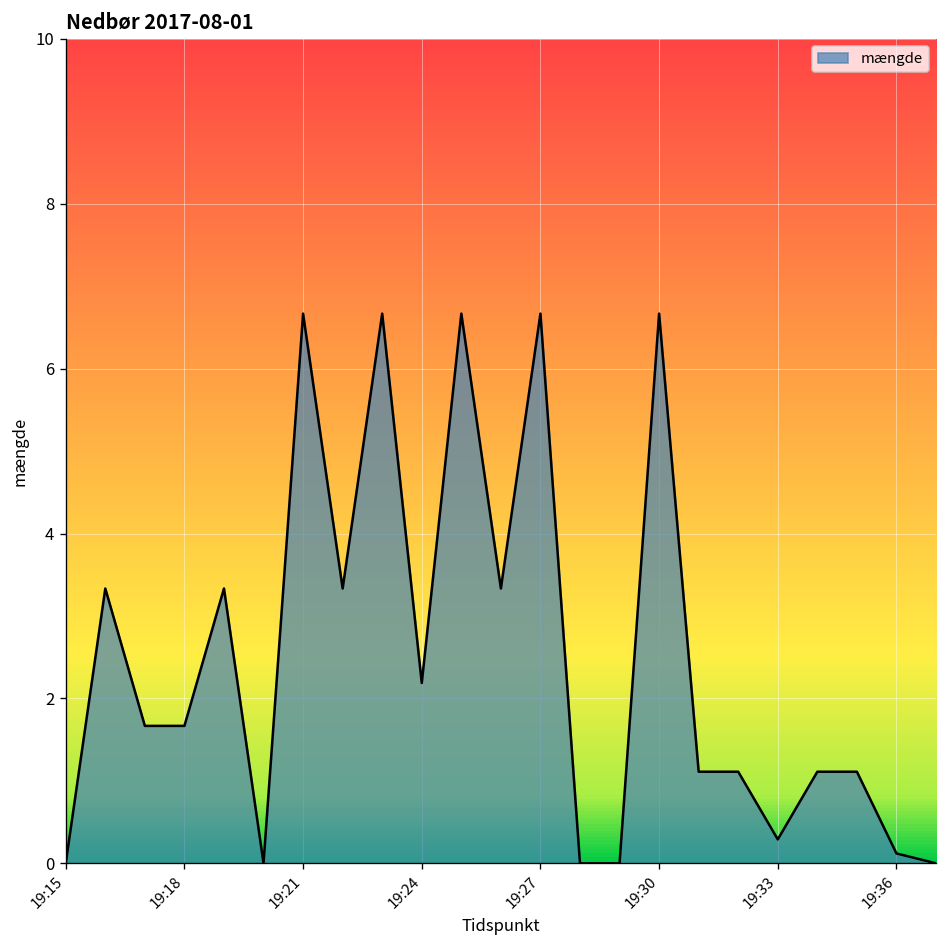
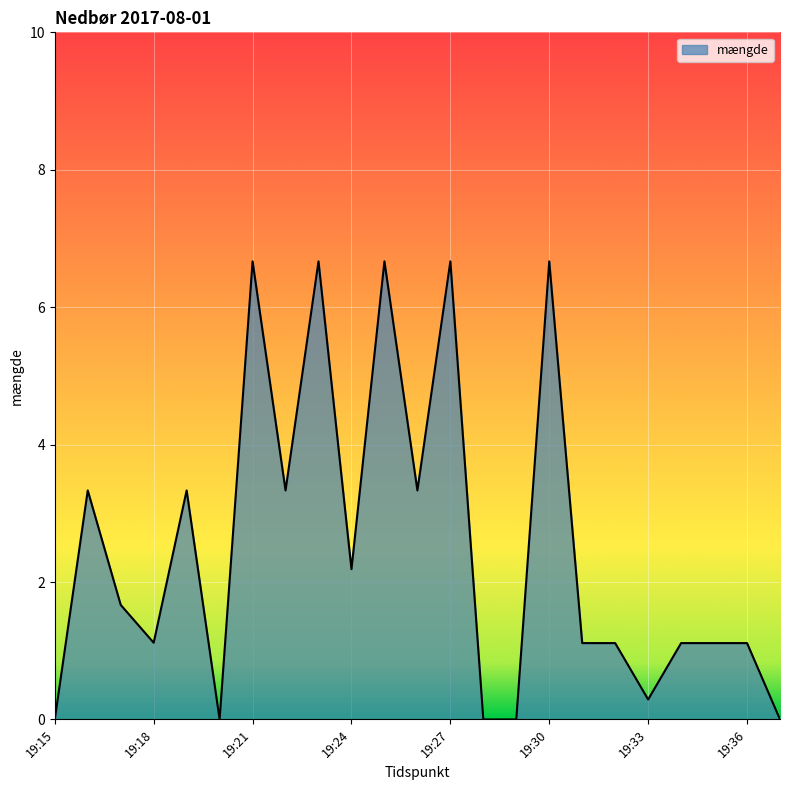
  {
    "19:15": 0.0,
-   "19:18": 1.7,
+   "19:18": 1.1,
    "19:21": 6.7,
    "19:24": 2.2,
    "19:27": 6.7,
    "19:30": 6.7,
    "19:33": 0.3,
-   "19:36": 0.1
+   "19:36": 1.1
  }
